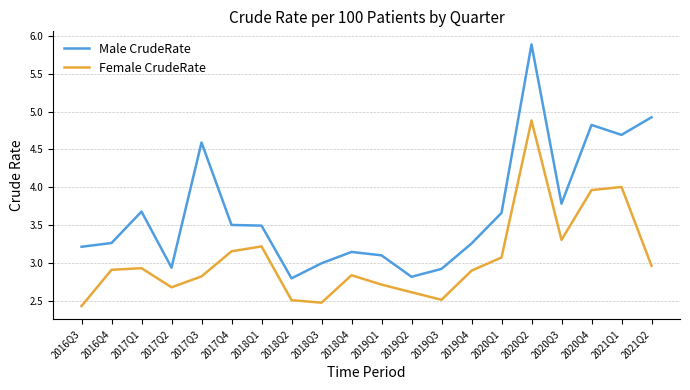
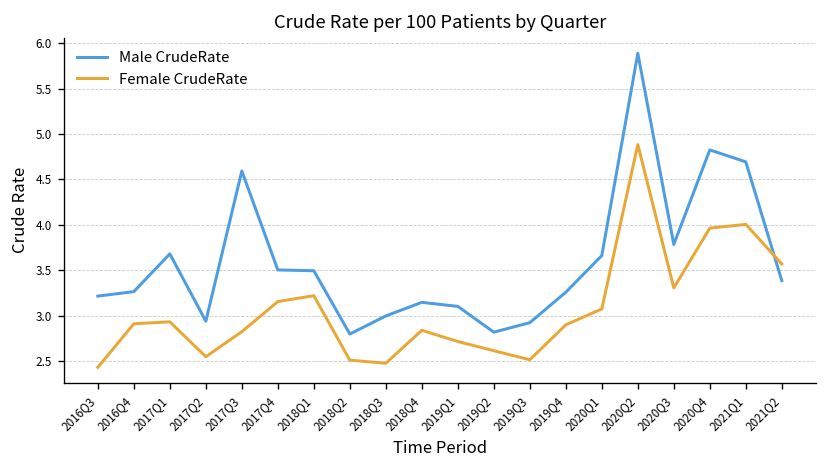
  {
    "Male CrudeRate": {
      "2016Q3": 3.2,
      "2016Q4": 3.3,
      "2017Q1": 3.7,
      "2017Q2": 2.9,
      "2017Q3": 4.6,
      "2017Q4": 3.5,
      "2018Q1": 3.5,
      "2018Q2": 2.8,
      "2018Q3": 3.0,
      "2018Q4": 3.1,
      "2019Q1": 3.1,
      "2019Q2": 2.8,
      "2019Q3": 2.9,
      "2019Q4": 3.3,
      "2020Q1": 3.7,
      "2020Q2": 5.9,
      "2020Q3": 3.8,
      "2020Q4": 4.8,
      "2021Q1": 4.7,
-     "2021Q2": 4.9
+     "2021Q2": 3.4
    },
    "Female CrudeRate": {
      "2016Q3": 2.4,
      "2016Q4": 2.9,
      "2017Q1": 2.9,
-     "2017Q2": 2.7,
+     "2017Q2": 2.5,
      "2017Q3": 2.8,
      "2017Q4": 3.2,
      "2018Q1": 3.2,
      "2018Q2": 2.5,
      "2018Q3": 2.5,
      "2018Q4": 2.8,
      "2019Q1": 2.7,
      "2019Q2": 2.6,
      "2019Q3": 2.5,
      "2019Q4": 2.9,
      "2020Q1": 3.1,
      "2020Q2": 4.9,
      "2020Q3": 3.3,
      "2020Q4": 4.0,
      "2021Q1": 4.0,
-     "2021Q2": 3.0
+     "2021Q2": 3.6
    }
  }
